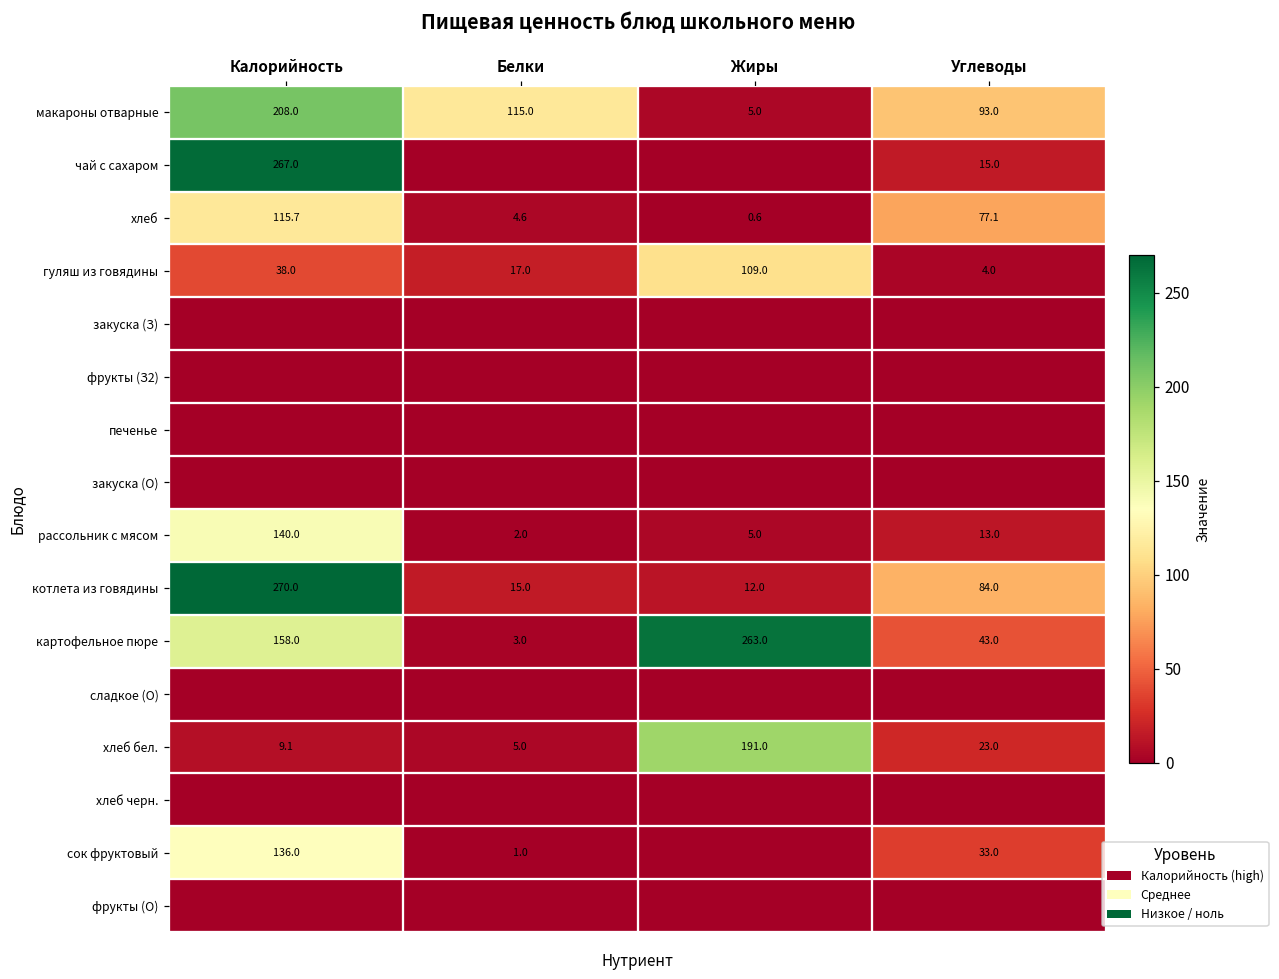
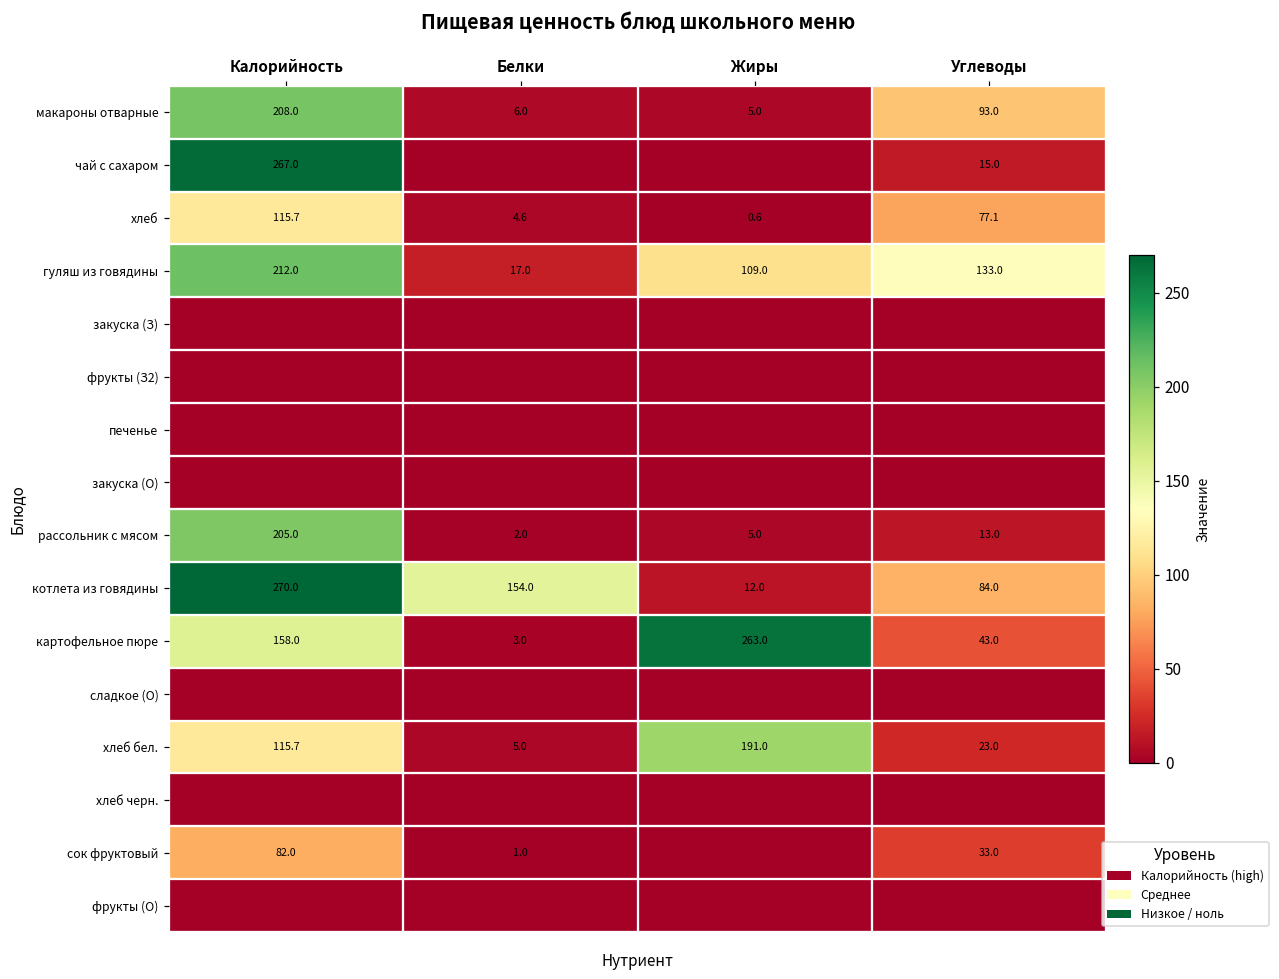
  {
    "макароны отварные": {
      "Калорийность": 208.0,
-     "Белки": 115.0,
+     "Белки": 6.0,
      "Жиры": 5.0,
      "Углеводы": 93.0
    },
    "чай с сахаром": {
      "Калорийность": 267.0,
      "Углеводы": 15.0
    },
    "хлеб": {
      "Калорийность": 115.7,
      "Белки": 4.6,
      "Жиры": 0.6,
      "Углеводы": 77.1
    },
    "гуляш из говядины": {
-     "Калорийность": 38.0,
+     "Калорийность": 212.0,
      "Белки": 17.0,
      "Жиры": 109.0,
-     "Углеводы": 4.0
+     "Углеводы": 133.0
    },
    "рассольник с мясом": {
-     "Калорийность": 140.0,
+     "Калорийность": 205.0,
      "Белки": 2.0,
      "Жиры": 5.0,
      "Углеводы": 13.0
    },
    "котлета из говядины": {
      "Калорийность": 270.0,
-     "Белки": 15.0,
+     "Белки": 154.0,
      "Жиры": 12.0,
      "Углеводы": 84.0
    },
    "картофельное пюре": {
      "Калорийность": 158.0,
      "Белки": 3.0,
      "Жиры": 263.0,
      "Углеводы": 43.0
    },
    "хлеб бел.": {
-     "Калорийность": 9.1,
+     "Калорийность": 115.7,
      "Белки": 5.0,
      "Жиры": 191.0,
      "Углеводы": 23.0
    },
    "сок фруктовый": {
-     "Калорийность": 136.0,
+     "Калорийность": 82.0,
      "Белки": 1.0,
      "Углеводы": 33.0
    }
  }
